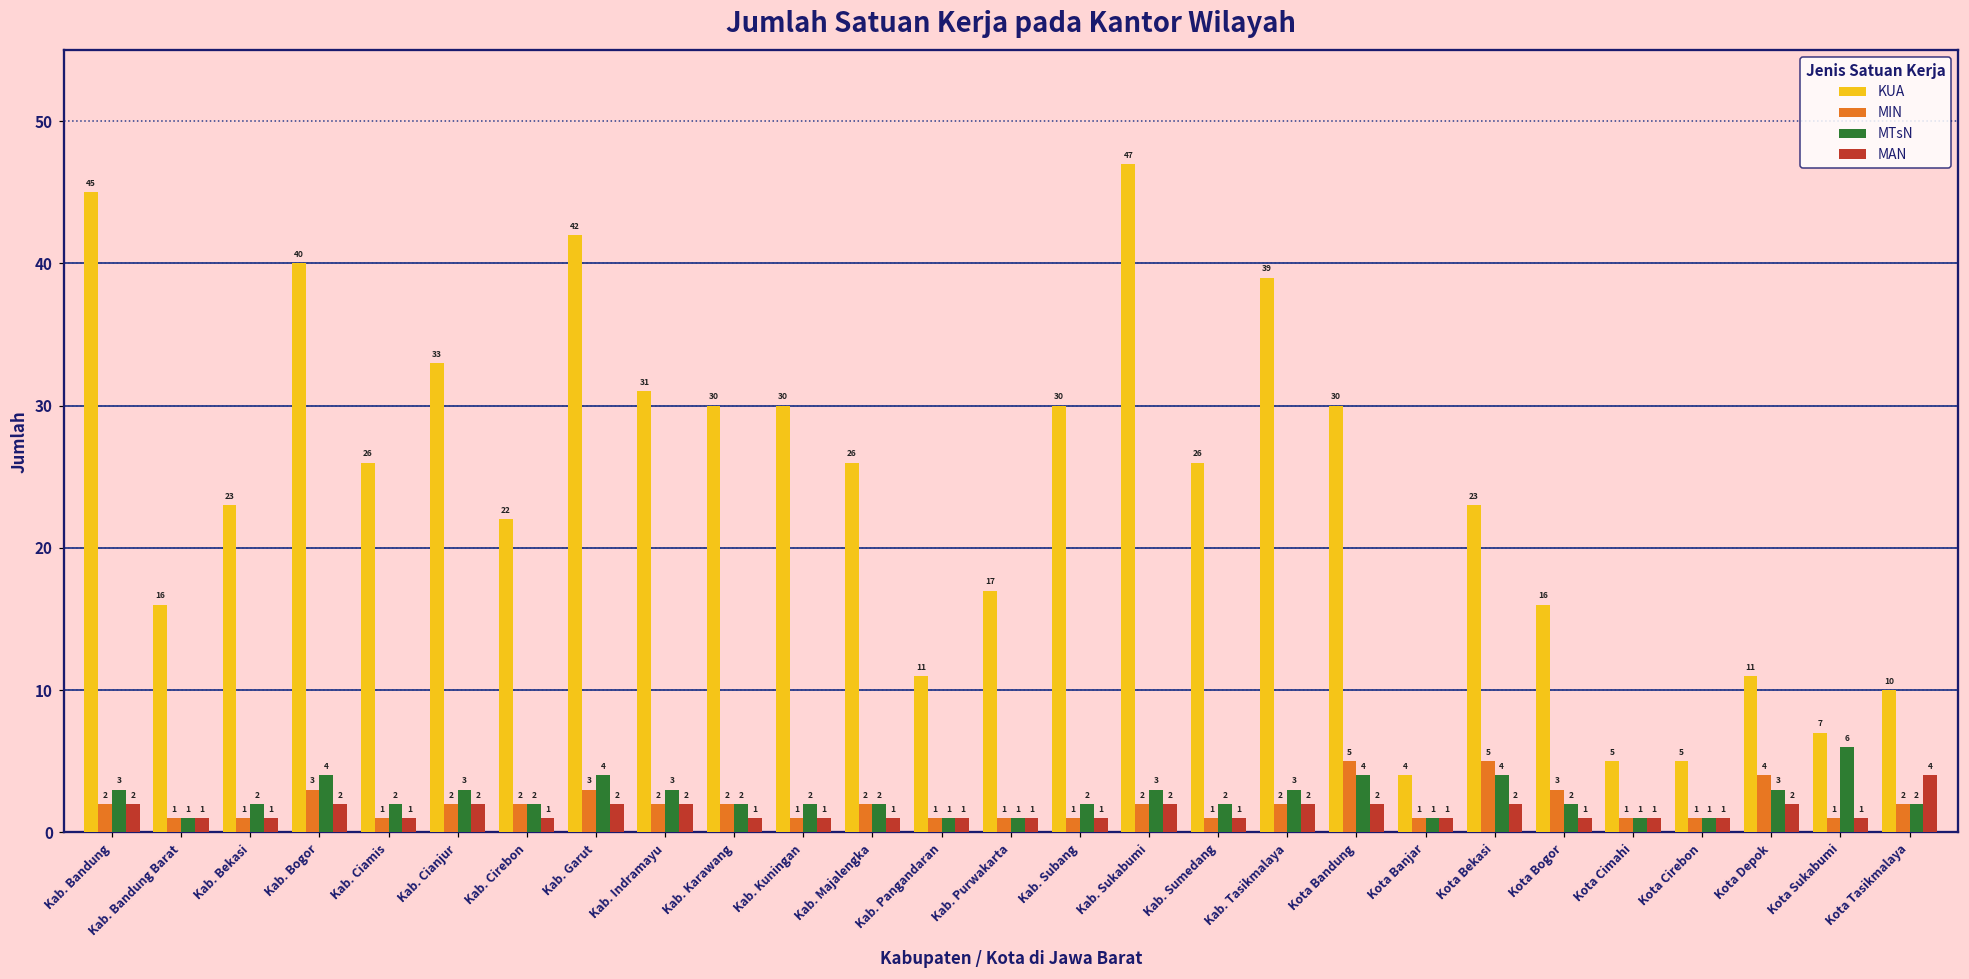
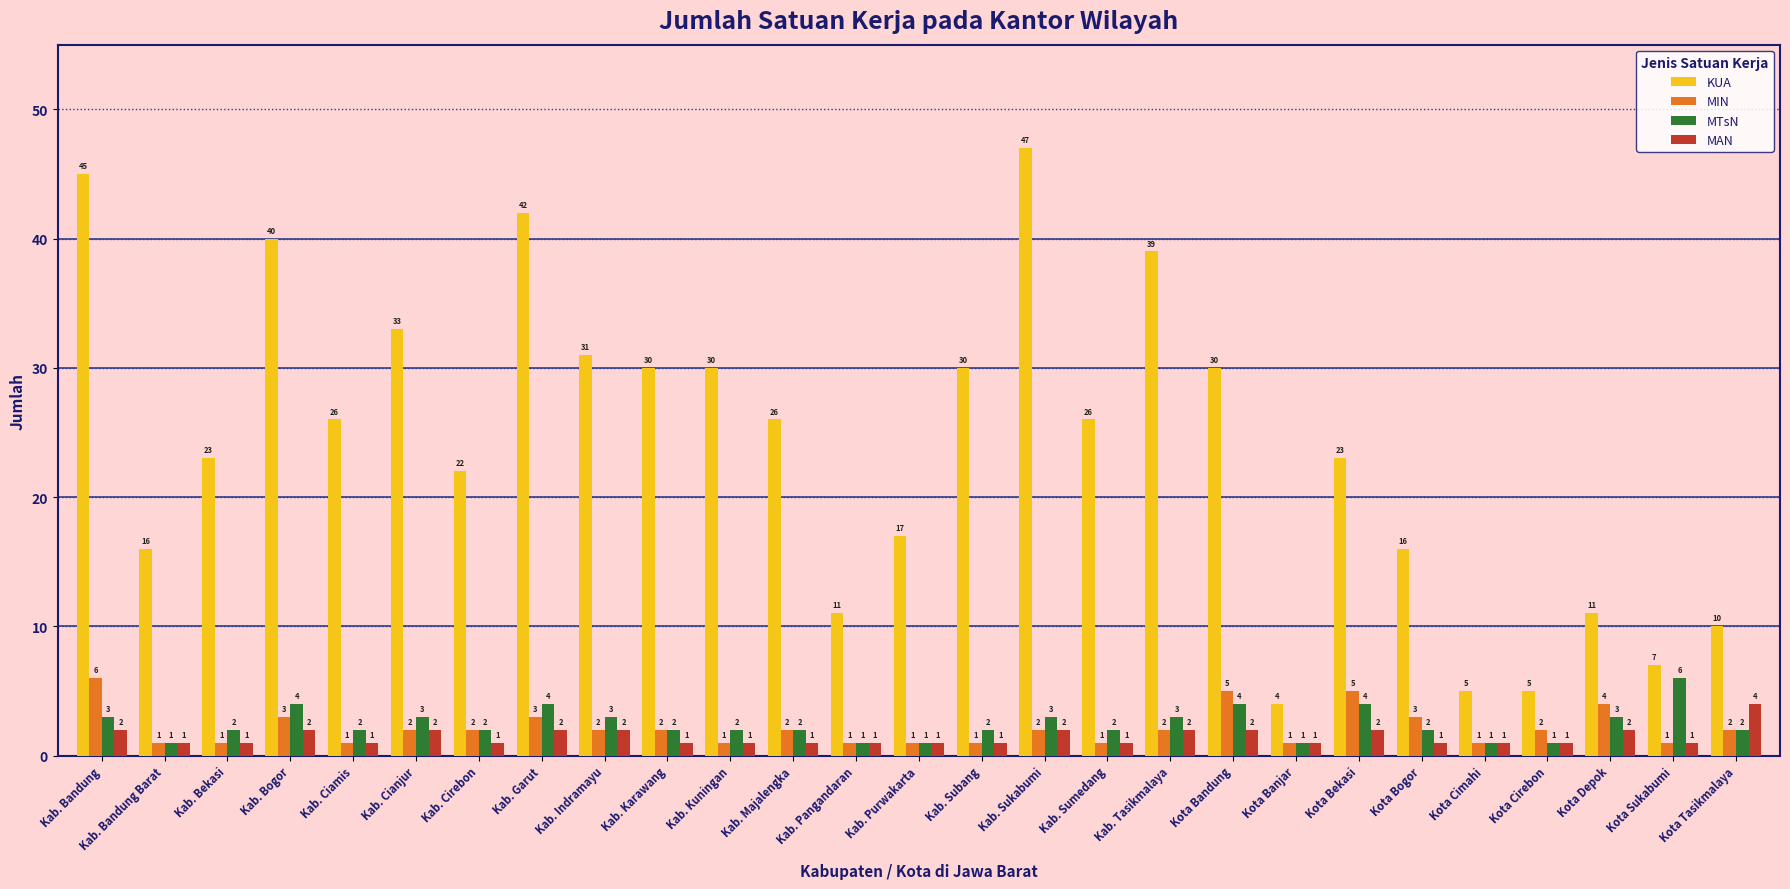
  {
    "KUA": {
      "Kab. Bandung": 45,
      "Kab. Bandung Barat": 16,
      "Kab. Bekasi": 23,
      "Kab. Bogor": 40,
      "Kab. Ciamis": 26,
      "Kab. Cianjur": 33,
      "Kab. Cirebon": 22,
      "Kab. Garut": 42,
      "Kab. Indramayu": 31,
      "Kab. Karawang": 30,
      "Kab. Kuningan": 30,
      "Kab. Majalengka": 26,
      "Kab. Pangandaran": 11,
      "Kab. Purwakarta": 17,
      "Kab. Subang": 30,
      "Kab. Sukabumi": 47,
      "Kab. Sumedang": 26,
      "Kab. Tasikmalaya": 39,
      "Kota Bandung": 30,
      "Kota Banjar": 4,
      "Kota Bekasi": 23,
      "Kota Bogor": 16,
      "Kota Cimahi": 5,
      "Kota Cirebon": 5,
      "Kota Depok": 11,
      "Kota Sukabumi": 7,
      "Kota Tasikmalaya": 10
    },
    "MIN": {
-     "Kab. Bandung": 2,
+     "Kab. Bandung": 6,
      "Kab. Bandung Barat": 1,
      "Kab. Bekasi": 1,
      "Kab. Bogor": 3,
      "Kab. Ciamis": 1,
      "Kab. Cianjur": 2,
      "Kab. Cirebon": 2,
      "Kab. Garut": 3,
      "Kab. Indramayu": 2,
      "Kab. Karawang": 2,
      "Kab. Kuningan": 1,
      "Kab. Majalengka": 2,
      "Kab. Pangandaran": 1,
      "Kab. Purwakarta": 1,
      "Kab. Subang": 1,
      "Kab. Sukabumi": 2,
      "Kab. Sumedang": 1,
      "Kab. Tasikmalaya": 2,
      "Kota Bandung": 5,
      "Kota Banjar": 1,
      "Kota Bekasi": 5,
      "Kota Bogor": 3,
      "Kota Cimahi": 1,
-     "Kota Cirebon": 1,
+     "Kota Cirebon": 2,
      "Kota Depok": 4,
      "Kota Sukabumi": 1,
      "Kota Tasikmalaya": 2
    },
    "MTsN": {
      "Kab. Bandung": 3,
      "Kab. Bandung Barat": 1,
      "Kab. Bekasi": 2,
      "Kab. Bogor": 4,
      "Kab. Ciamis": 2,
      "Kab. Cianjur": 3,
      "Kab. Cirebon": 2,
      "Kab. Garut": 4,
      "Kab. Indramayu": 3,
      "Kab. Karawang": 2,
      "Kab. Kuningan": 2,
      "Kab. Majalengka": 2,
      "Kab. Pangandaran": 1,
      "Kab. Purwakarta": 1,
      "Kab. Subang": 2,
      "Kab. Sukabumi": 3,
      "Kab. Sumedang": 2,
      "Kab. Tasikmalaya": 3,
      "Kota Bandung": 4,
      "Kota Banjar": 1,
      "Kota Bekasi": 4,
      "Kota Bogor": 2,
      "Kota Cimahi": 1,
      "Kota Cirebon": 1,
      "Kota Depok": 3,
      "Kota Sukabumi": 6,
      "Kota Tasikmalaya": 2
    },
    "MAN": {
      "Kab. Bandung": 2,
      "Kab. Bandung Barat": 1,
      "Kab. Bekasi": 1,
      "Kab. Bogor": 2,
      "Kab. Ciamis": 1,
      "Kab. Cianjur": 2,
      "Kab. Cirebon": 1,
      "Kab. Garut": 2,
      "Kab. Indramayu": 2,
      "Kab. Karawang": 1,
      "Kab. Kuningan": 1,
      "Kab. Majalengka": 1,
      "Kab. Pangandaran": 1,
      "Kab. Purwakarta": 1,
      "Kab. Subang": 1,
      "Kab. Sukabumi": 2,
      "Kab. Sumedang": 1,
      "Kab. Tasikmalaya": 2,
      "Kota Bandung": 2,
      "Kota Banjar": 1,
      "Kota Bekasi": 2,
      "Kota Bogor": 1,
      "Kota Cimahi": 1,
      "Kota Cirebon": 1,
      "Kota Depok": 2,
      "Kota Sukabumi": 1,
      "Kota Tasikmalaya": 4
    }
  }
